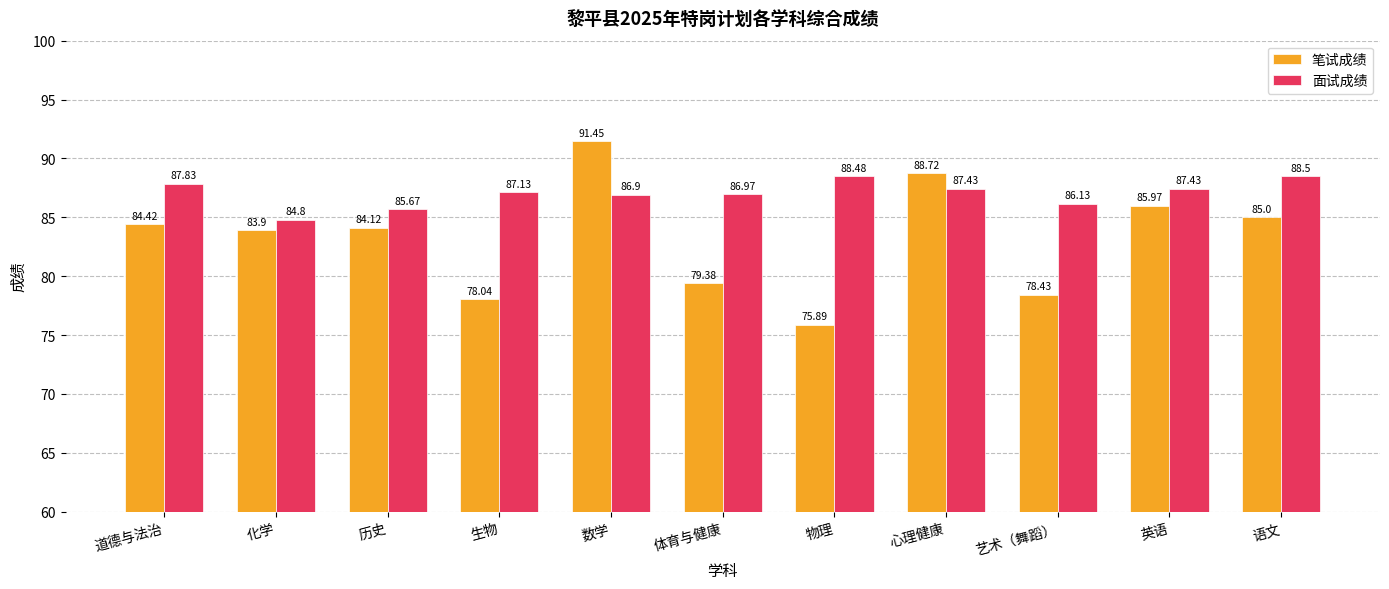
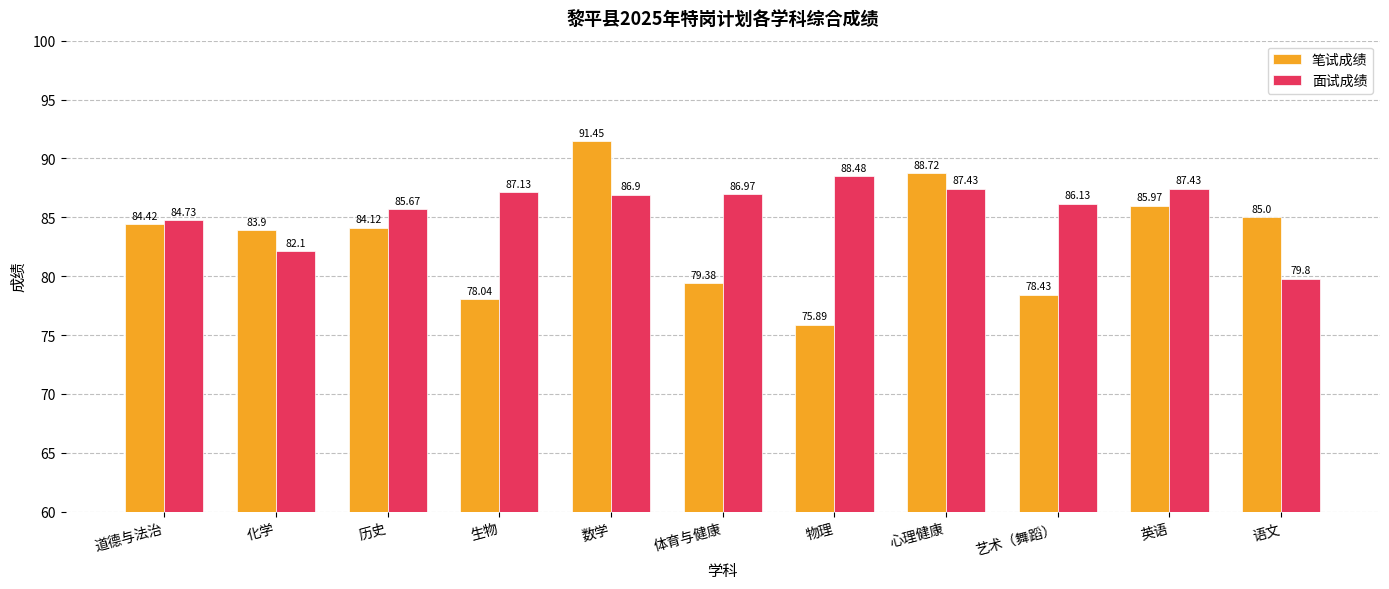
  {
    "笔试成绩": {
      "道德与法治": 84.42,
      "化学": 83.9,
      "历史": 84.12,
      "生物": 78.04,
      "数学": 91.45,
      "体育与健康": 79.38,
      "物理": 75.89,
      "心理健康": 88.72,
      "艺术（舞蹈）": 78.43,
      "英语": 85.97,
      "语文": 85.0
    },
    "面试成绩": {
-     "道德与法治": 87.83,
-     "化学": 84.8,
+     "道德与法治": 84.73,
+     "化学": 82.1,
      "历史": 85.67,
      "生物": 87.13,
      "数学": 86.9,
      "体育与健康": 86.97,
      "物理": 88.48,
      "心理健康": 87.43,
      "艺术（舞蹈）": 86.13,
      "英语": 87.43,
-     "语文": 88.5
+     "语文": 79.8
    }
  }
